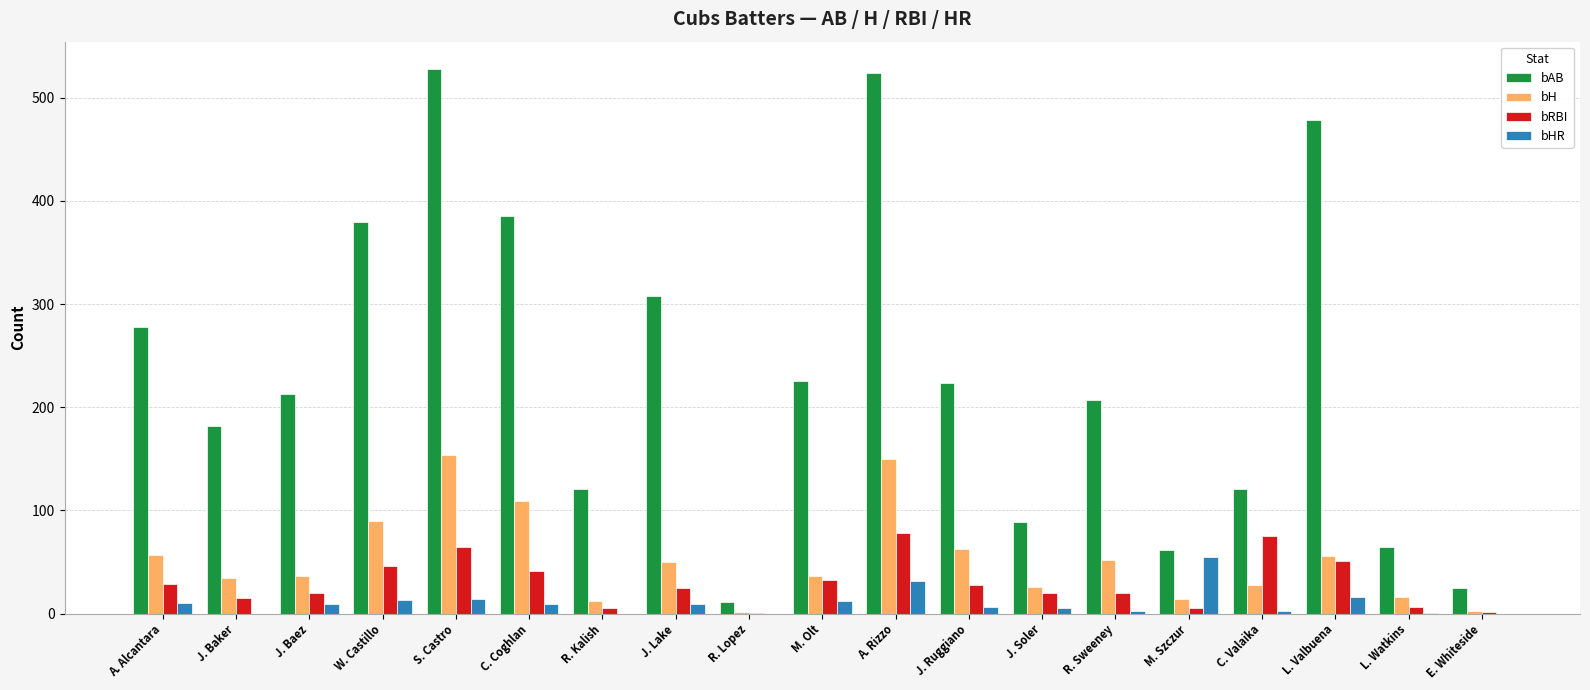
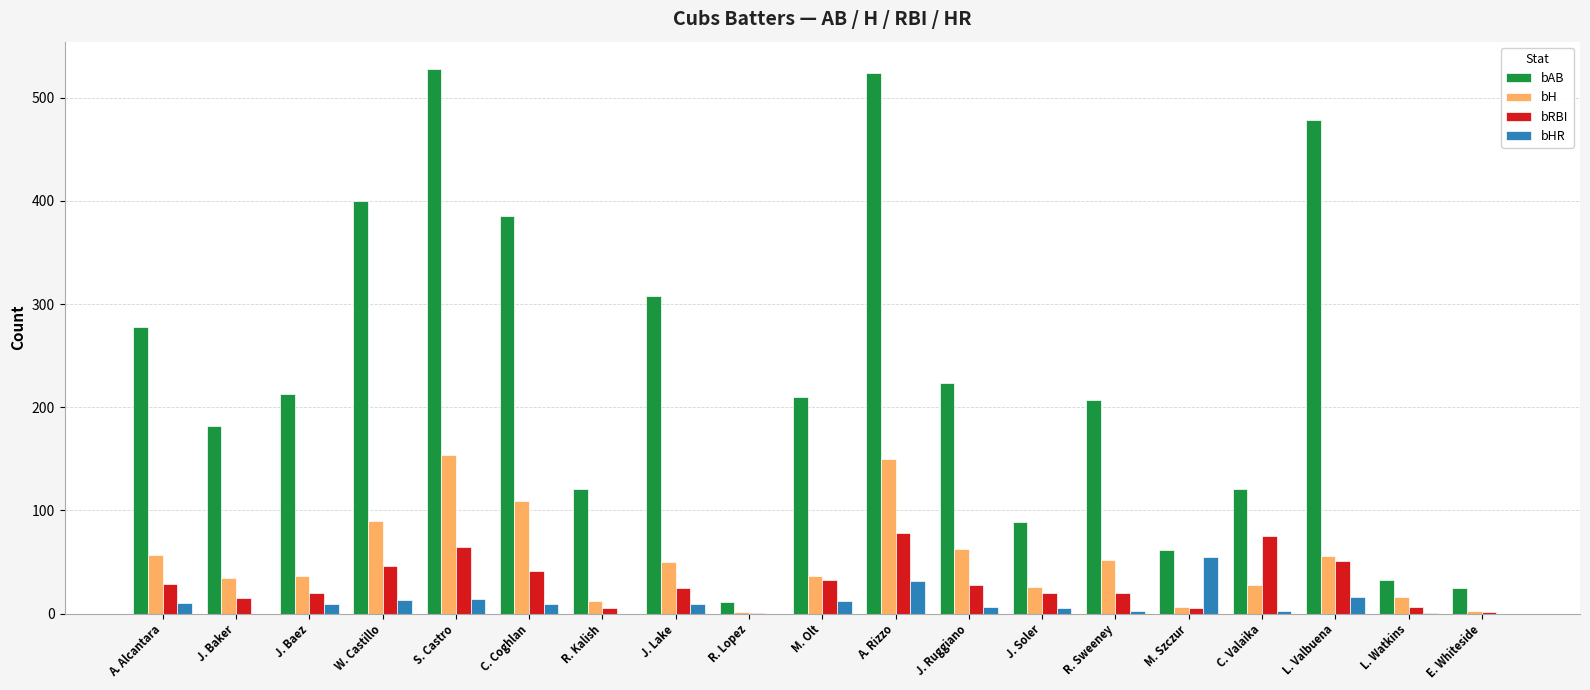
  {
    "bAB": {
      "A. Alcantara": 278,
      "J. Baker": 182,
      "J. Baez": 213,
-     "W. Castillo": 380,
+     "W. Castillo": 400,
      "S. Castro": 528,
      "C. Coghlan": 385,
      "R. Kalish": 121,
      "J. Lake": 308,
      "R. Lopez": 11,
-     "M. Olt": 225,
+     "M. Olt": 210,
      "A. Rizzo": 524,
      "J. Ruggiano": 224,
      "J. Soler": 89,
      "R. Sweeney": 207,
      "M. Szczur": 62,
      "C. Valaika": 121,
      "L. Valbuena": 478,
-     "L. Watkins": 65,
+     "L. Watkins": 33,
      "E. Whiteside": 25
    },
    "bH": {
      "A. Alcantara": 57,
      "J. Baker": 35,
      "J. Baez": 36,
      "W. Castillo": 90,
      "S. Castro": 154,
      "C. Coghlan": 109,
      "R. Kalish": 12,
      "J. Lake": 50,
      "M. Olt": 36,
      "A. Rizzo": 150,
      "J. Ruggiano": 63,
      "J. Soler": 26,
      "R. Sweeney": 52,
-     "M. Szczur": 14,
+     "M. Szczur": 6,
      "C. Valaika": 28,
      "L. Valbuena": 56,
      "L. Watkins": 16,
      "E. Whiteside": 3
    },
    "bRBI": {
      "A. Alcantara": 29,
      "J. Baker": 15,
      "J. Baez": 20,
      "W. Castillo": 46,
      "S. Castro": 65,
      "C. Coghlan": 41,
      "R. Kalish": 5,
      "J. Lake": 25,
      "M. Olt": 33,
      "A. Rizzo": 78,
      "J. Ruggiano": 28,
      "J. Soler": 20,
      "R. Sweeney": 20,
      "M. Szczur": 5,
      "C. Valaika": 75,
      "L. Valbuena": 51,
      "L. Watkins": 6
    },
    "bHR": {
      "A. Alcantara": 10,
      "J. Baker": 0,
      "J. Baez": 9,
      "W. Castillo": 13,
      "S. Castro": 14,
      "C. Coghlan": 9,
      "R. Kalish": 0,
      "J. Lake": 9,
      "R. Lopez": 0,
      "M. Olt": 12,
      "A. Rizzo": 32,
      "J. Ruggiano": 6,
      "J. Soler": 5,
      "R. Sweeney": 3,
      "M. Szczur": 55,
      "C. Valaika": 3,
      "L. Valbuena": 16,
      "E. Whiteside": 0
    }
  }
